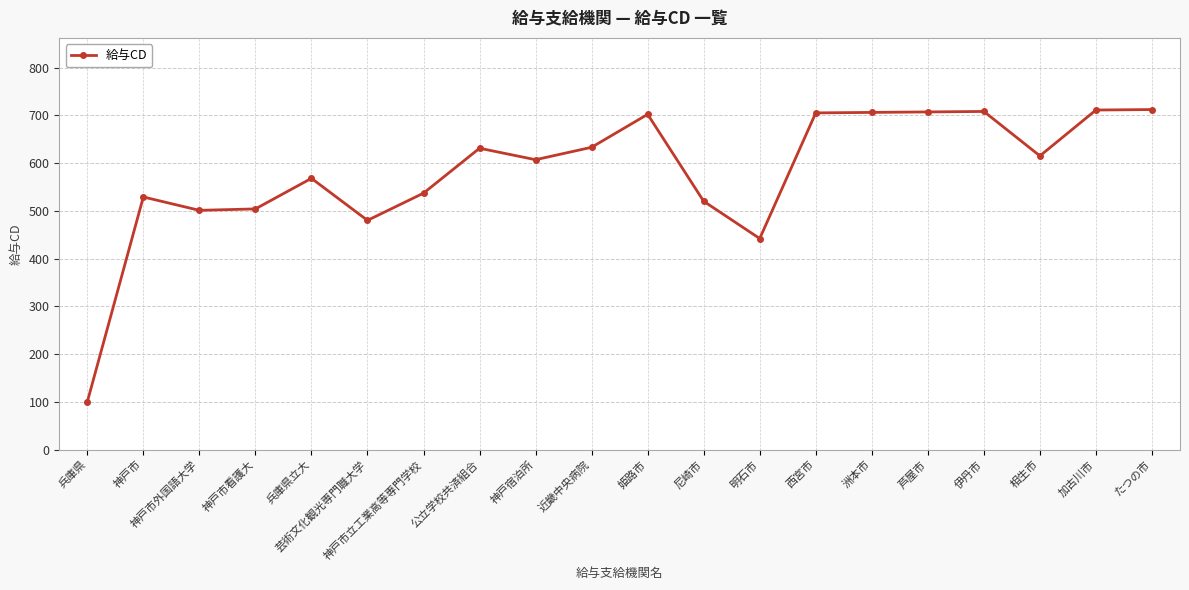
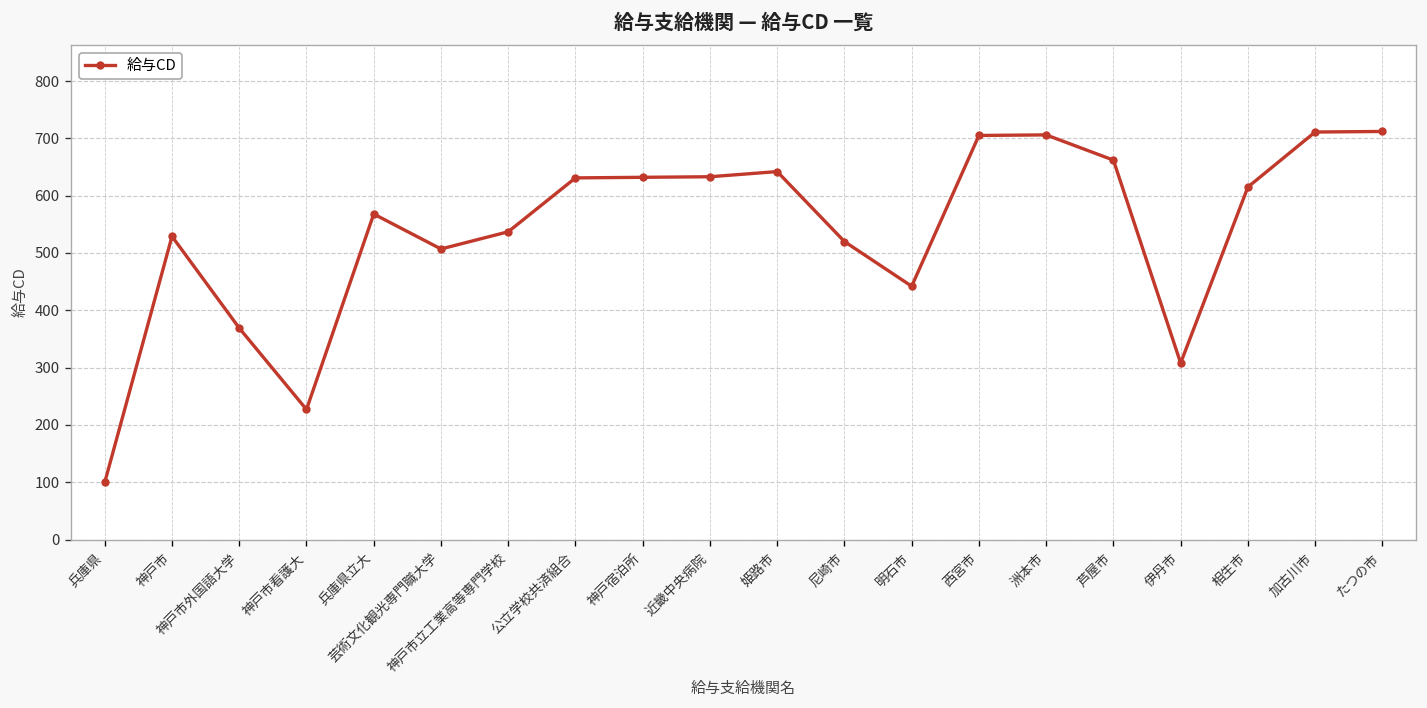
  {
    "兵庫県": 100,
    "神戸市": 530,
-   "神戸市外国語大学": 500,
-   "神戸市看護大": 500,
+   "神戸市外国語大学": 370,
+   "神戸市看護大": 230,
    "兵庫県立大": 570,
-   "芸術文化観光専門職大学": 480,
+   "芸術文化観光専門職大学": 510,
    "神戸市立工業高等専門学校": 540,
    "公立学校共済組合": 630,
-   "神戸宿泊所": 610,
+   "神戸宿泊所": 630,
    "近畿中央病院": 630,
-   "姫路市": 700,
+   "姫路市": 640,
    "尼崎市": 520,
    "明石市": 440,
    "西宮市": 710,
    "洲本市": 710,
-   "芦屋市": 710,
-   "伊丹市": 710,
+   "芦屋市": 660,
+   "伊丹市": 310,
    "相生市": 620,
    "加古川市": 710,
    "たつの市": 710
  }
